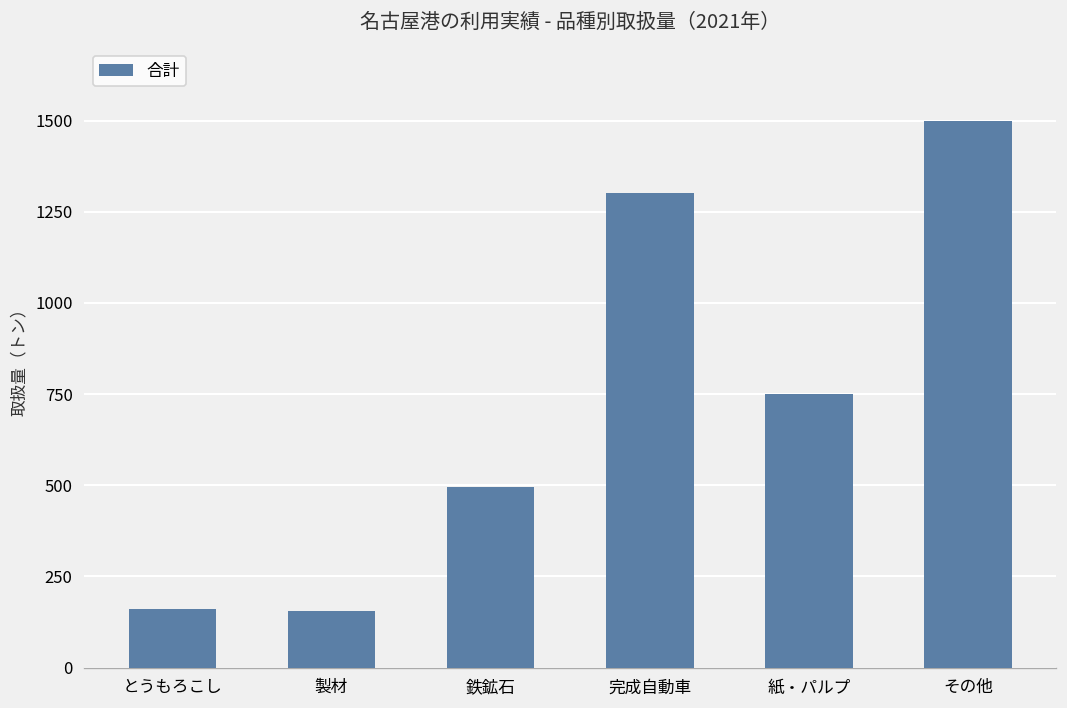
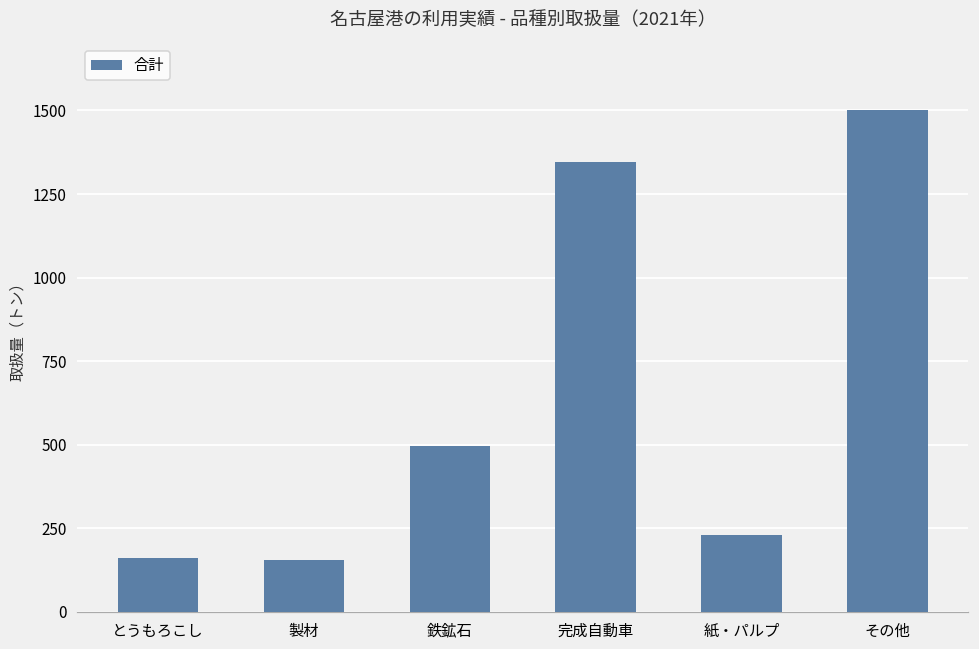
  {
    "とうもろこし": 160,
    "製材": 160,
    "鉄鉱石": 500,
-   "完成自動車": 1300,
-   "紙・パルプ": 750,
+   "完成自動車": 1350,
+   "紙・パルプ": 230,
    "その他": 1500
  }
